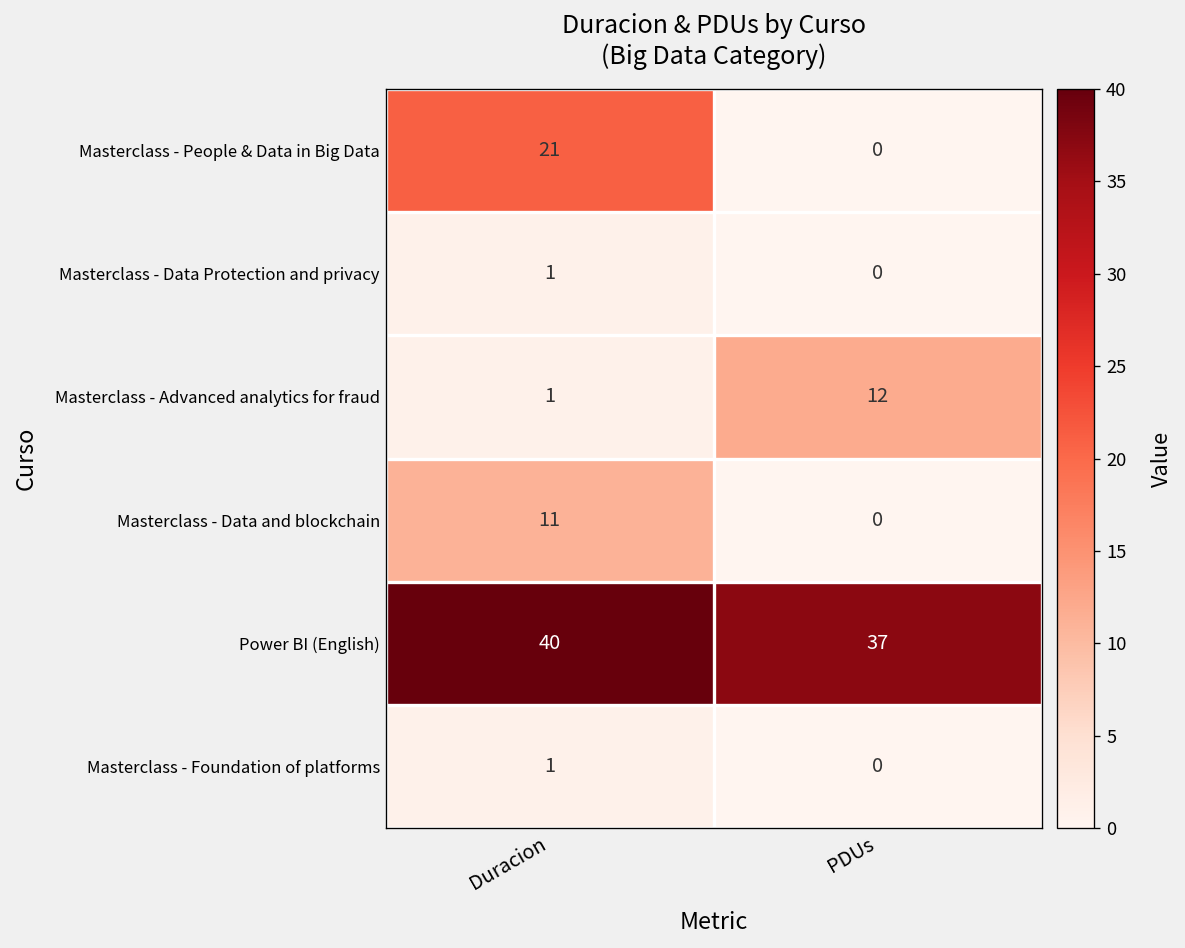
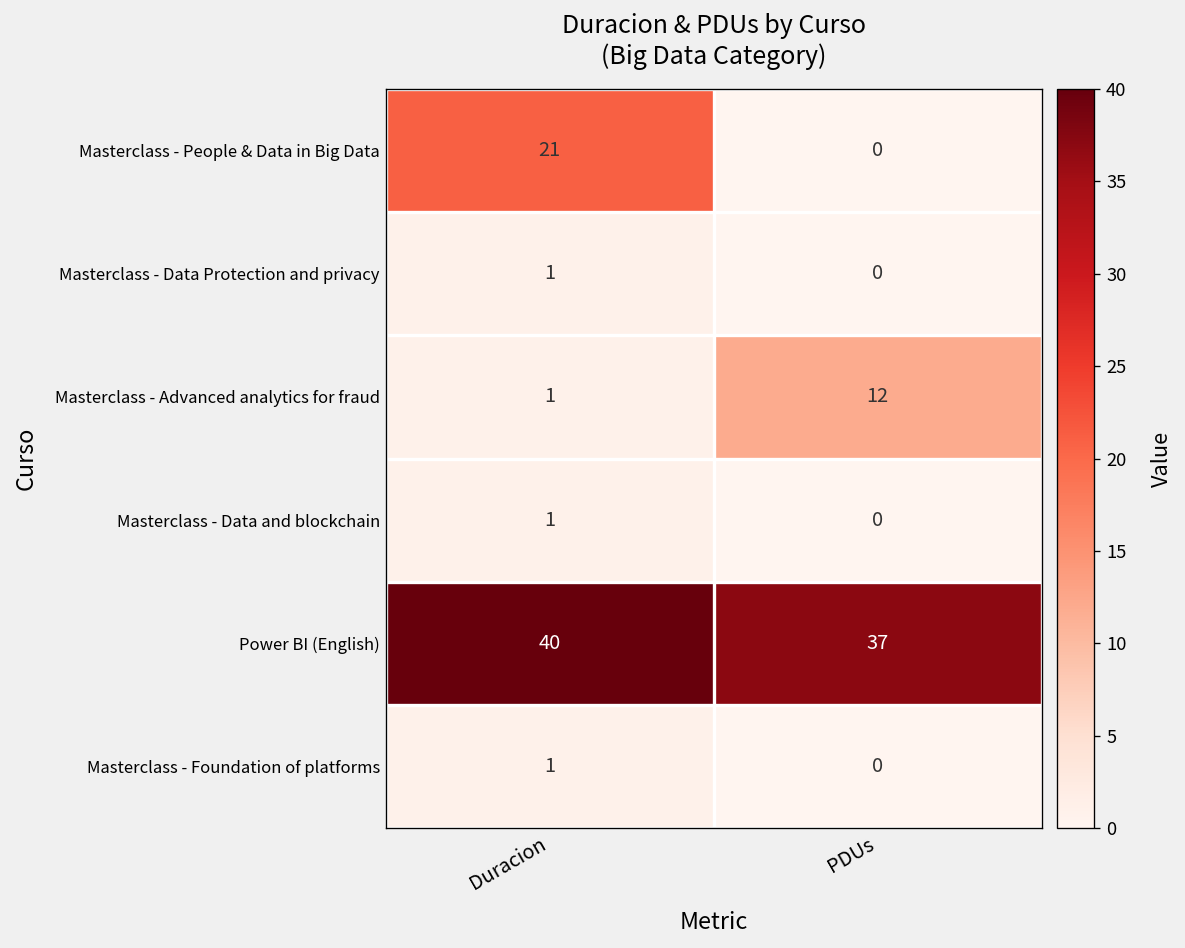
  {
    "Masterclass - People & Data in Big Data": {
      "Duracion": 21,
      "PDUs": 0
    },
    "Masterclass - Data Protection and privacy": {
      "Duracion": 1,
      "PDUs": 0
    },
    "Masterclass - Advanced analytics for fraud": {
      "Duracion": 1,
      "PDUs": 12
    },
    "Masterclass - Data and blockchain": {
-     "Duracion": 11,
+     "Duracion": 1,
      "PDUs": 0
    },
    "Power BI (English)": {
      "Duracion": 40,
      "PDUs": 37
    },
    "Masterclass - Foundation of platforms": {
      "Duracion": 1,
      "PDUs": 0
    }
  }
